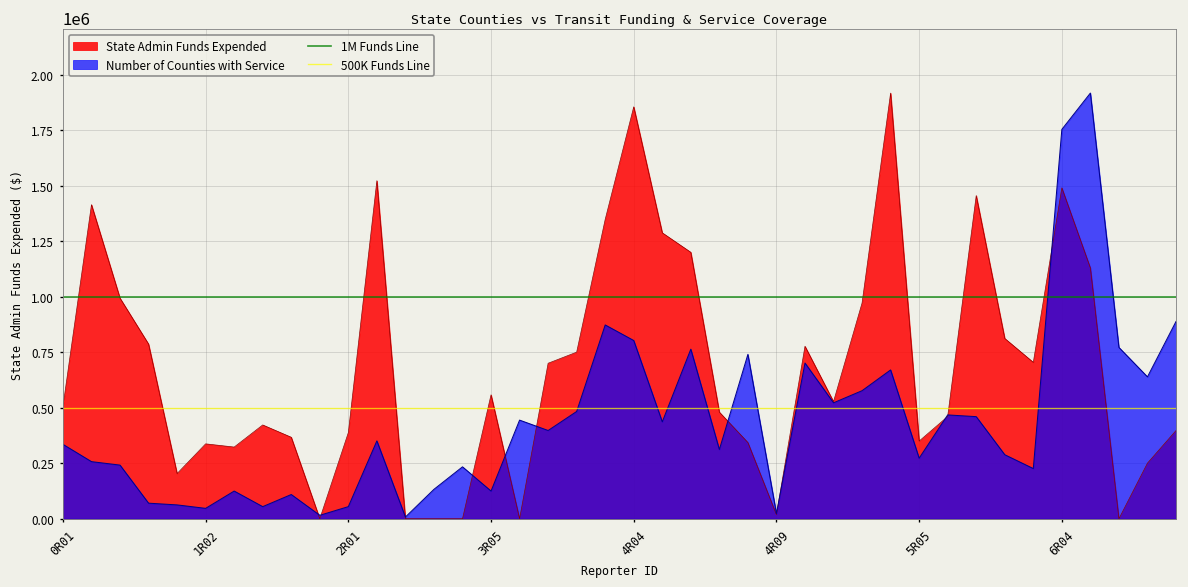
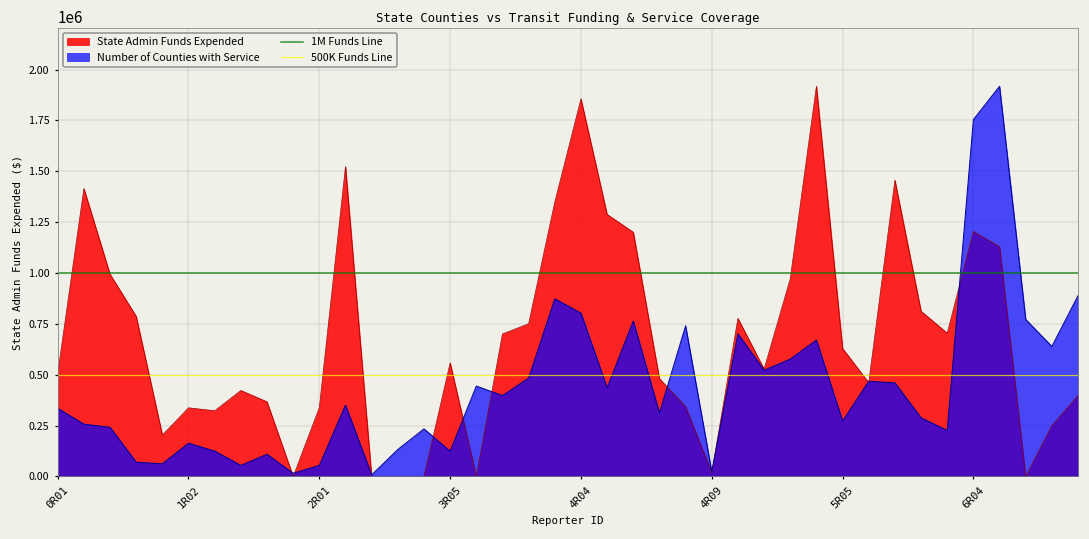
  {
    "State Admin Funds Expended": {
      "0R01": 510000,
      "1R02": 340000,
-     "2R01": 390000,
+     "2R01": 340000,
      "3R05": 560000,
      "4R04": 1860000,
-     "5R05": 350000,
-     "6R04": 1490000
+     "5R05": 630000,
+     "6R04": 1200000
    },
    "Number of Counties with Service": {
      "0R01": 340000,
-     "1R02": 50000,
+     "1R02": 160000,
      "2R01": 50000,
      "3R05": 120000,
      "4R04": 800000,
      "5R05": 270000,
      "6R04": 1750000
    }
  }
